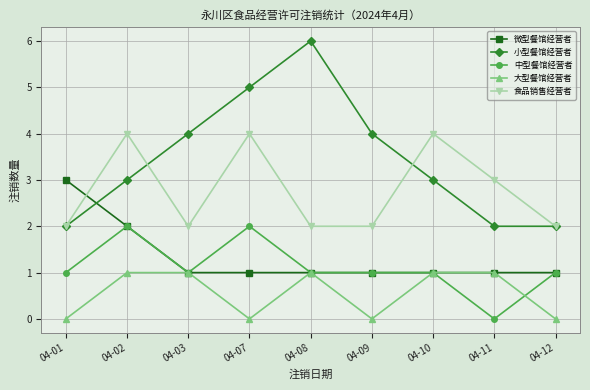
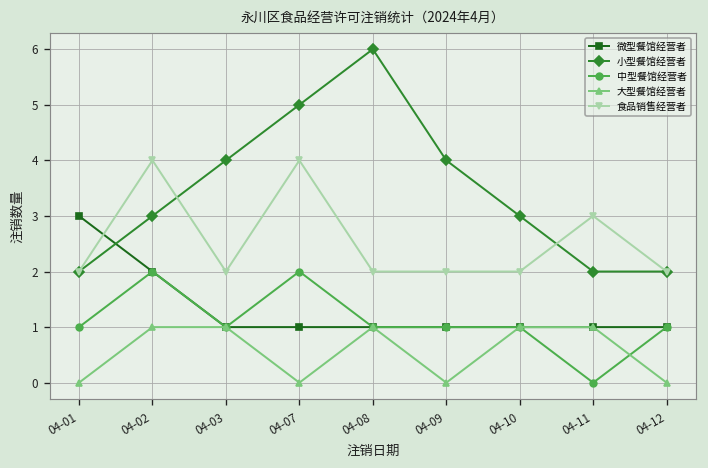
  {
    "大型餐馆经营者": {
      "04-01": 0,
      "04-02": 1,
      "04-07": 0,
      "04-09": 0,
      "04-12": 0
    },
    "食品销售经营者": {
      "04-02": 4,
      "04-03": 2,
      "04-07": 4,
      "04-08": 2,
      "04-09": 2,
-     "04-10": 4,
+     "04-10": 2,
      "04-11": 3
    }
  }
